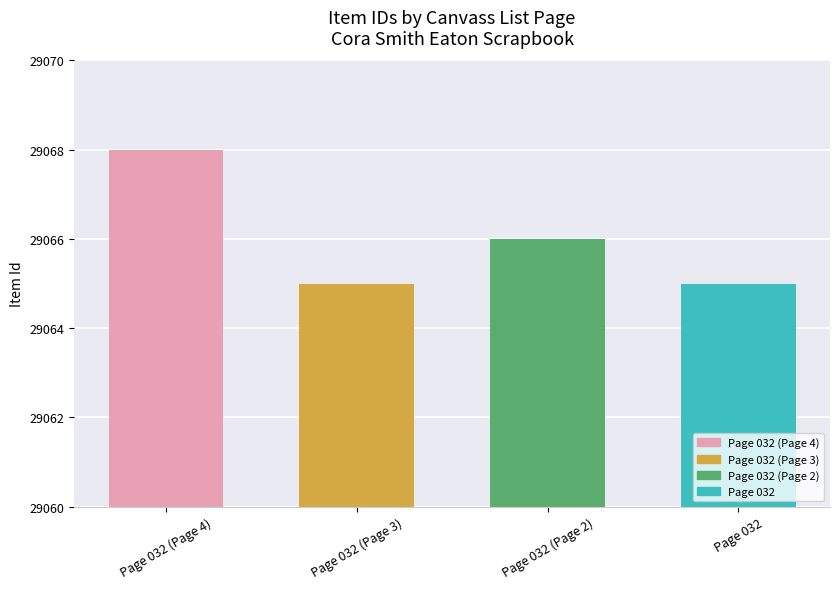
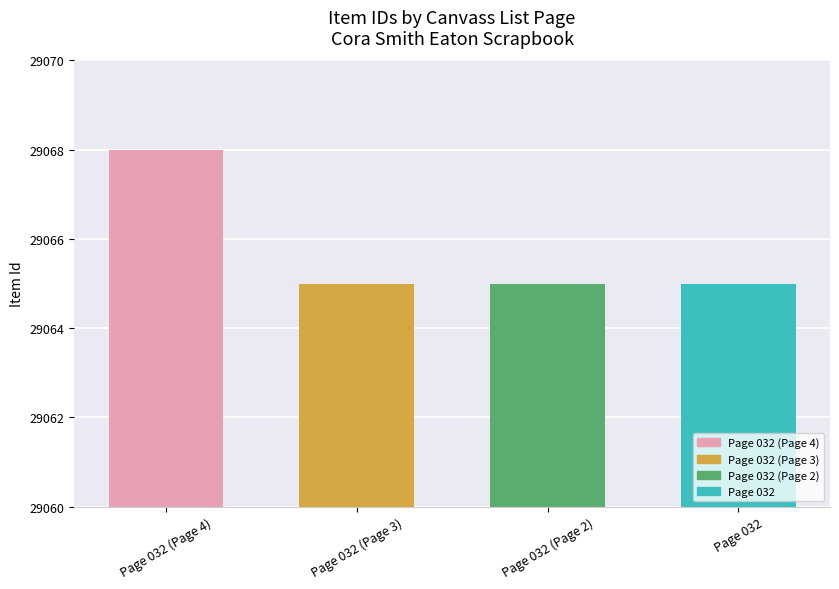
  {
    "Page 032 (Page 4)": 29068,
    "Page 032 (Page 3)": 29065,
-   "Page 032 (Page 2)": 29066,
+   "Page 032 (Page 2)": 29065,
    "Page 032": 29065
  }
